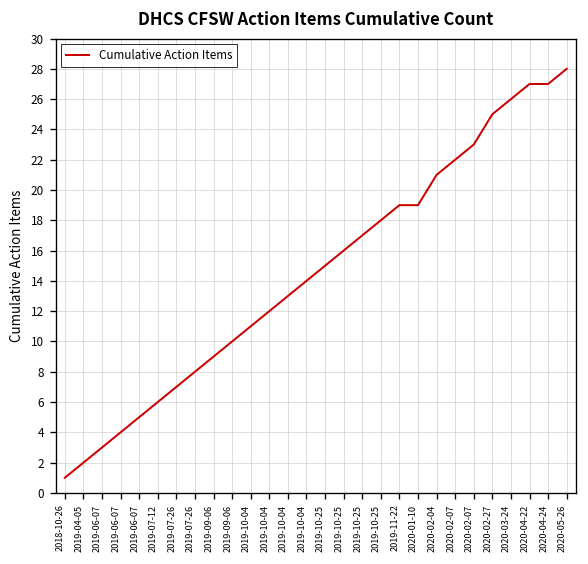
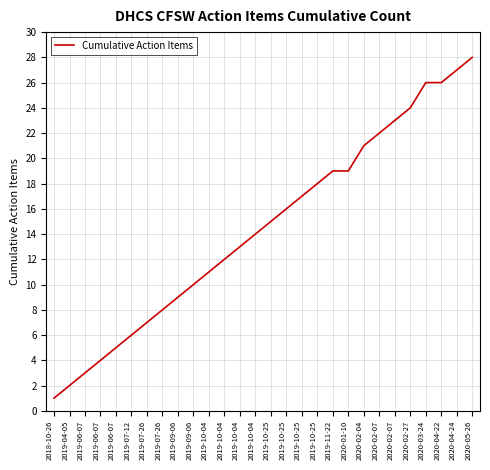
  {
    "2018-10-26": 1,
    "2019-04-05": 2,
    "2019-07-12": 6,
    "2019-11-22": 19,
    "2020-01-10": 19,
    "2020-02-04": 21,
-   "2020-02-27": 25,
+   "2020-02-27": 24,
    "2020-03-24": 26,
-   "2020-04-22": 27,
+   "2020-04-22": 26,
    "2020-04-24": 27,
    "2020-05-26": 28
  }
